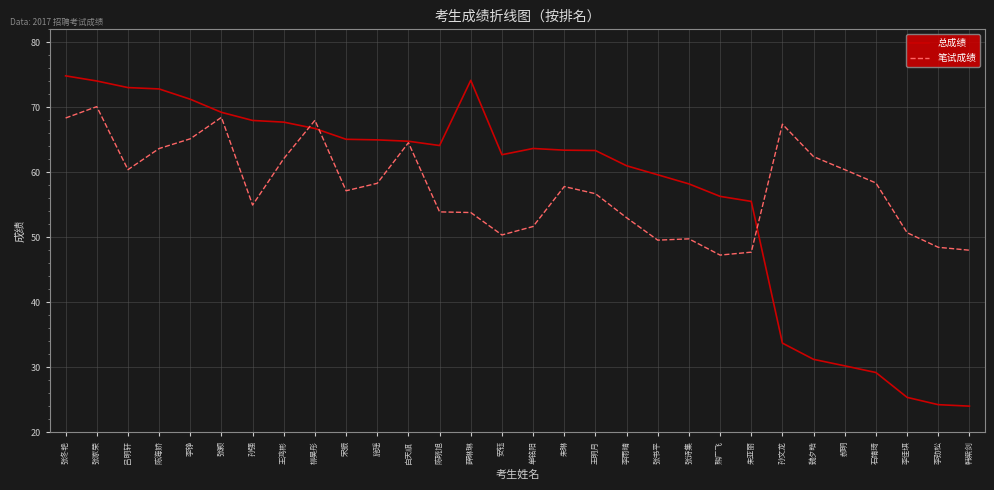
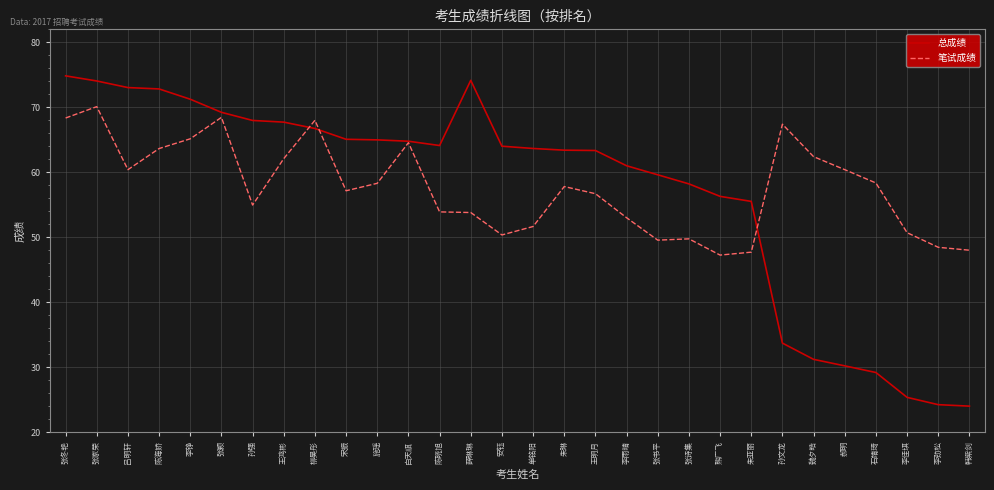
  {
    "总成绩": {
      "张冬艳": 75,
      "张家荣": 74,
      "吕明轩": 73,
      "陈海娇": 73,
      "李铮": 71,
      "张颖": 69,
      "孙强": 68,
      "王鸿彬": 68,
      "柳昊彤": 67,
      "宋振": 65,
      "施瑶": 65,
      "陈晓旭": 64,
      "薛琳琳": 74,
-     "安钰": 63,
+     "安钰": 64,
      "单铭阳": 64,
      "朱琳": 63,
      "王明月": 63,
      "李雨晴": 61,
      "张书平": 60,
      "张诗集": 58,
      "熊广飞": 56,
      "朱亚丽": 56,
      "孙文龙": 34,
      "魏夕皓": 31,
      "郝明": 30,
      "石靖琦": 29,
      "李佳琪": 25,
      "李劲松": 24,
      "韩紫剑": 24
    },
    "笔试成绩": {
      "张冬艳": 68,
      "张家荣": 70,
      "吕明轩": 60,
      "陈海娇": 64,
      "李铮": 65,
      "张颖": 68,
      "孙强": 55,
      "王鸿彬": 62,
      "柳昊彤": 68,
      "宋振": 57,
      "施瑶": 58,
      "陈晓旭": 54,
      "薛琳琳": 54,
      "安钰": 50,
      "单铭阳": 52,
      "朱琳": 58,
      "王明月": 57,
      "李雨晴": 53,
      "张书平": 50,
      "张诗集": 50,
      "熊广飞": 47,
      "朱亚丽": 48,
      "孙文龙": 67,
      "魏夕皓": 62,
      "郝明": 60,
      "石靖琦": 58,
      "李佳琪": 51,
      "李劲松": 48,
      "韩紫剑": 48
    }
  }
